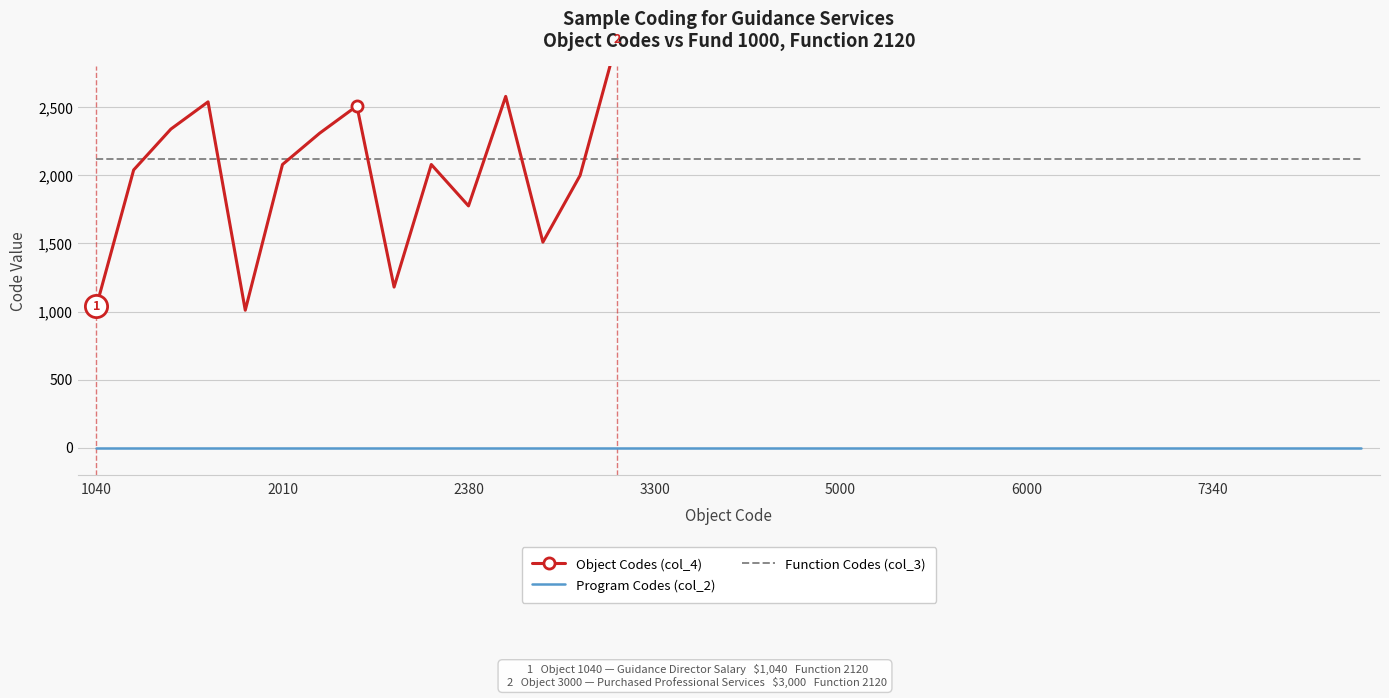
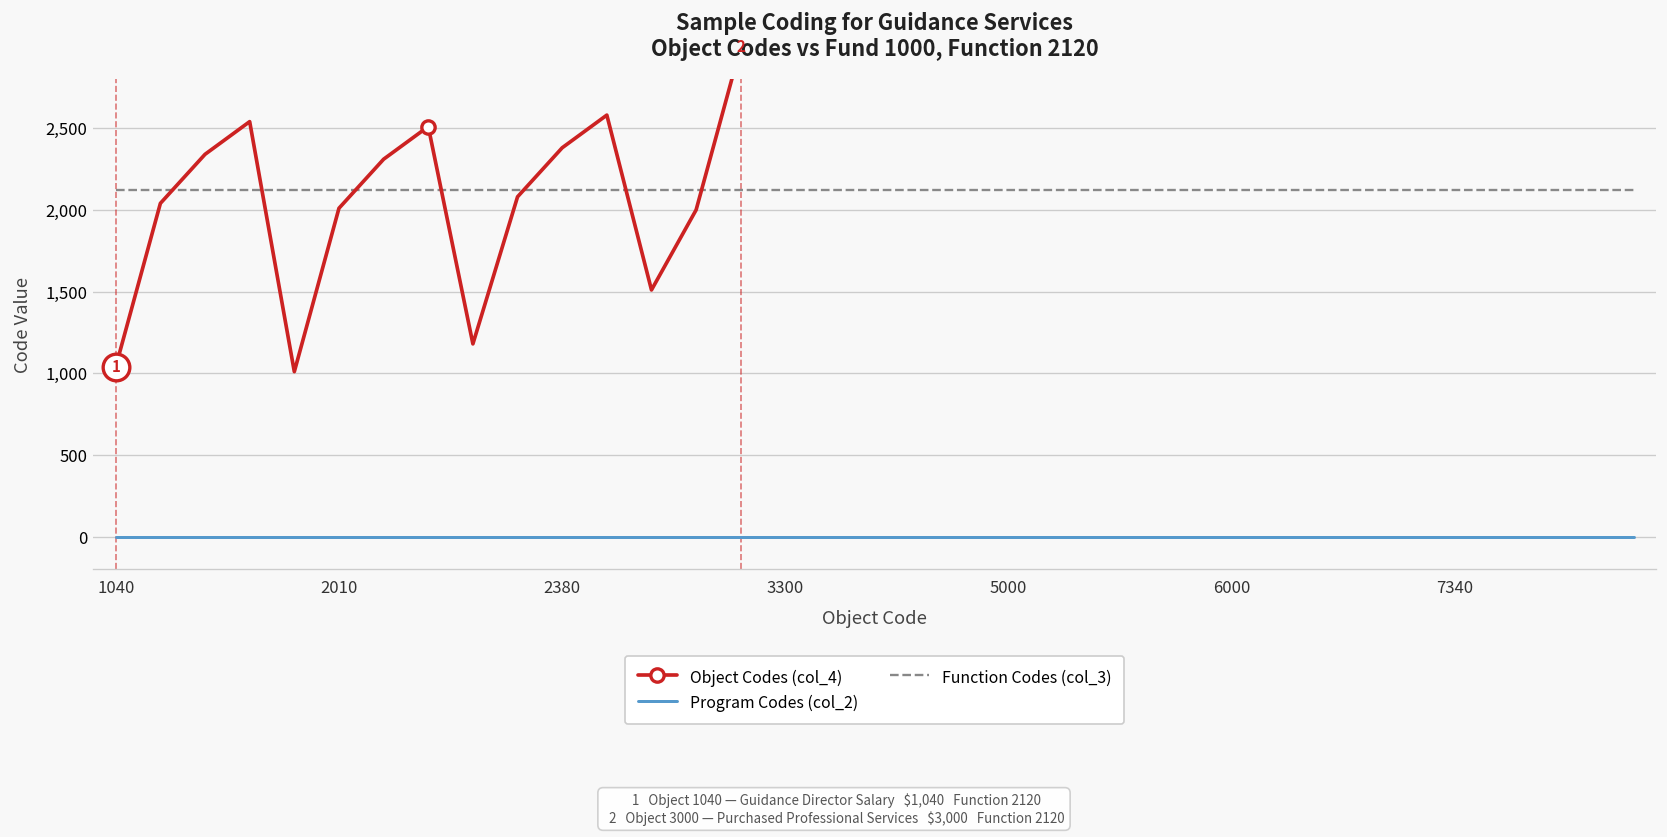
  {
    "Object Codes (col_4)": {
-     "2010": "2,080",
-     "2380": "1,780"
+     "2010": "2,010",
+     "2380": "2,380"
    },
    "Program Codes (col_2)": {
      "1040": "0",
      "2010": "0",
      "2380": "0",
      "3300": "0",
      "5000": "0",
      "6000": "0",
      "7340": "0"
    },
    "Function Codes (col_3)": {
      "1040": "2,120",
      "2010": "2,120",
      "2380": "2,120",
      "3300": "2,120",
      "5000": "2,120",
      "6000": "2,120",
      "7340": "2,120"
    }
  }
